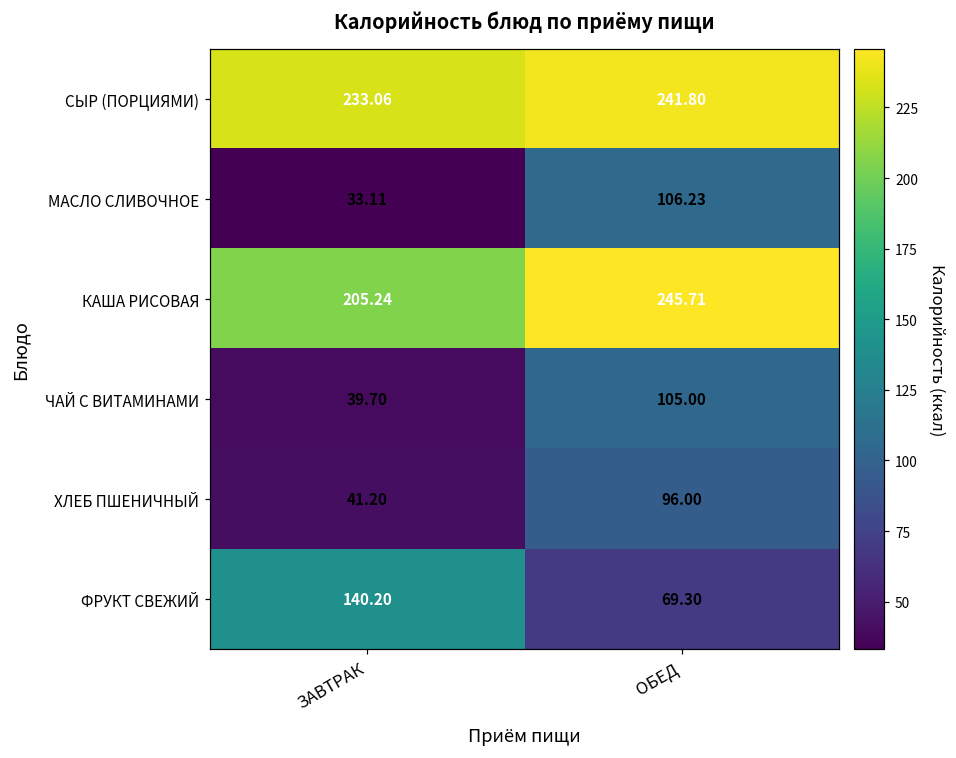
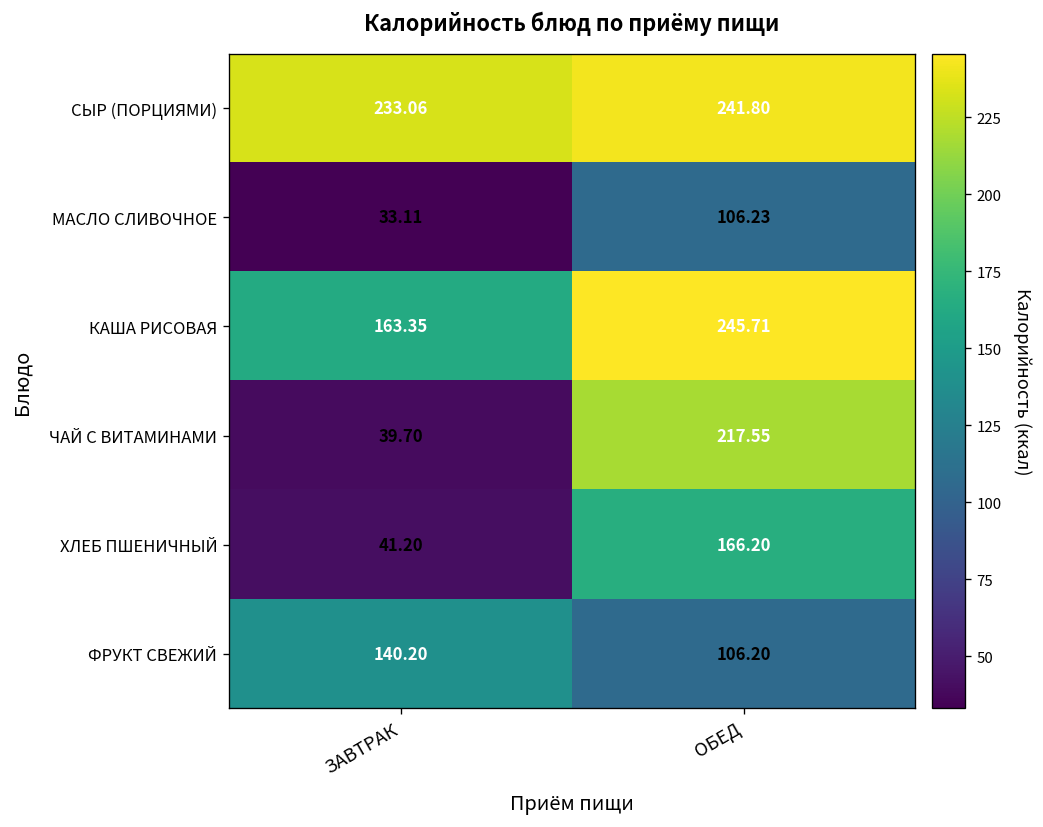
  {
    "СЫР (ПОРЦИЯМИ)": {
      "ЗАВТРАК": 233.06,
      "ОБЕД": 241.80
    },
    "МАСЛО СЛИВОЧНОЕ": {
      "ЗАВТРАК": 33.11,
      "ОБЕД": 106.23
    },
    "КАША РИСОВАЯ": {
-     "ЗАВТРАК": 205.24,
+     "ЗАВТРАК": 163.35,
      "ОБЕД": 245.71
    },
    "ЧАЙ С ВИТАМИНАМИ": {
      "ЗАВТРАК": 39.70,
-     "ОБЕД": 105.00
+     "ОБЕД": 217.55
    },
    "ХЛЕБ ПШЕНИЧНЫЙ": {
      "ЗАВТРАК": 41.20,
-     "ОБЕД": 96.00
+     "ОБЕД": 166.20
    },
    "ФРУКТ СВЕЖИЙ": {
      "ЗАВТРАК": 140.20,
-     "ОБЕД": 69.30
+     "ОБЕД": 106.20
    }
  }
